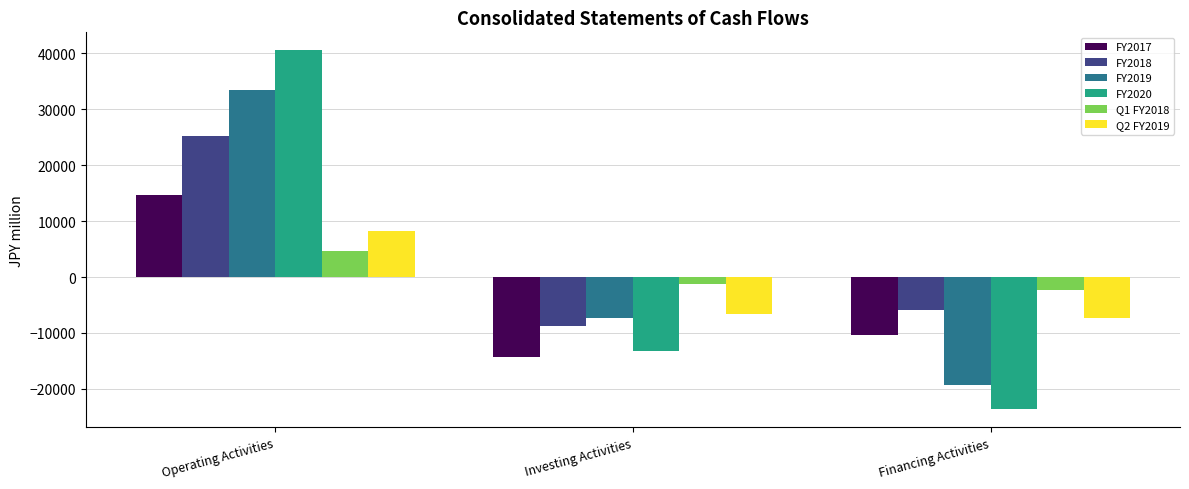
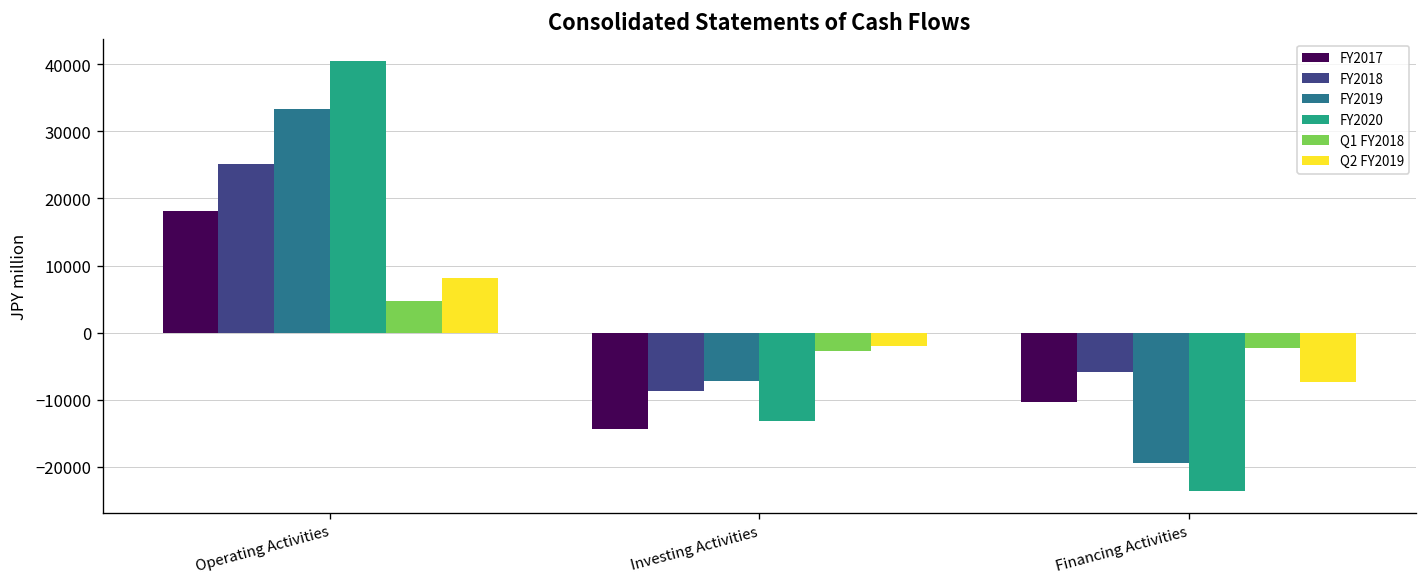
  {
    "FY2017": {
-     "Operating Activities": 15000,
+     "Operating Activities": 18000,
      "Investing Activities": -14000,
      "Financing Activities": -10000
    },
    "Q1 FY2018": {
      "Operating Activities": 5000,
-     "Investing Activities": -1000,
+     "Investing Activities": -3000,
      "Financing Activities": -2000
    },
    "Q2 FY2019": {
      "Operating Activities": 8000,
-     "Investing Activities": -7000,
+     "Investing Activities": -2000,
      "Financing Activities": -7000
    }
  }
